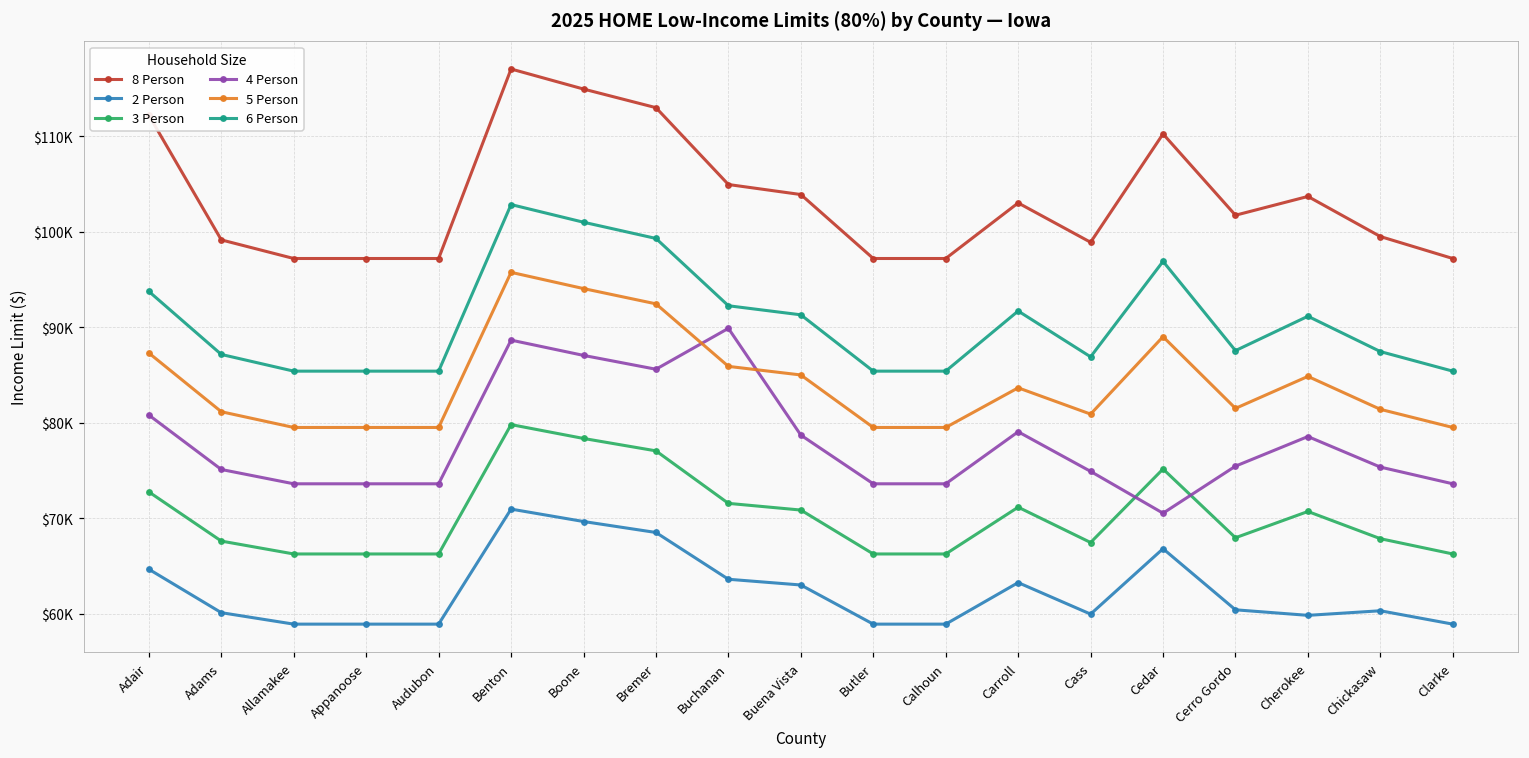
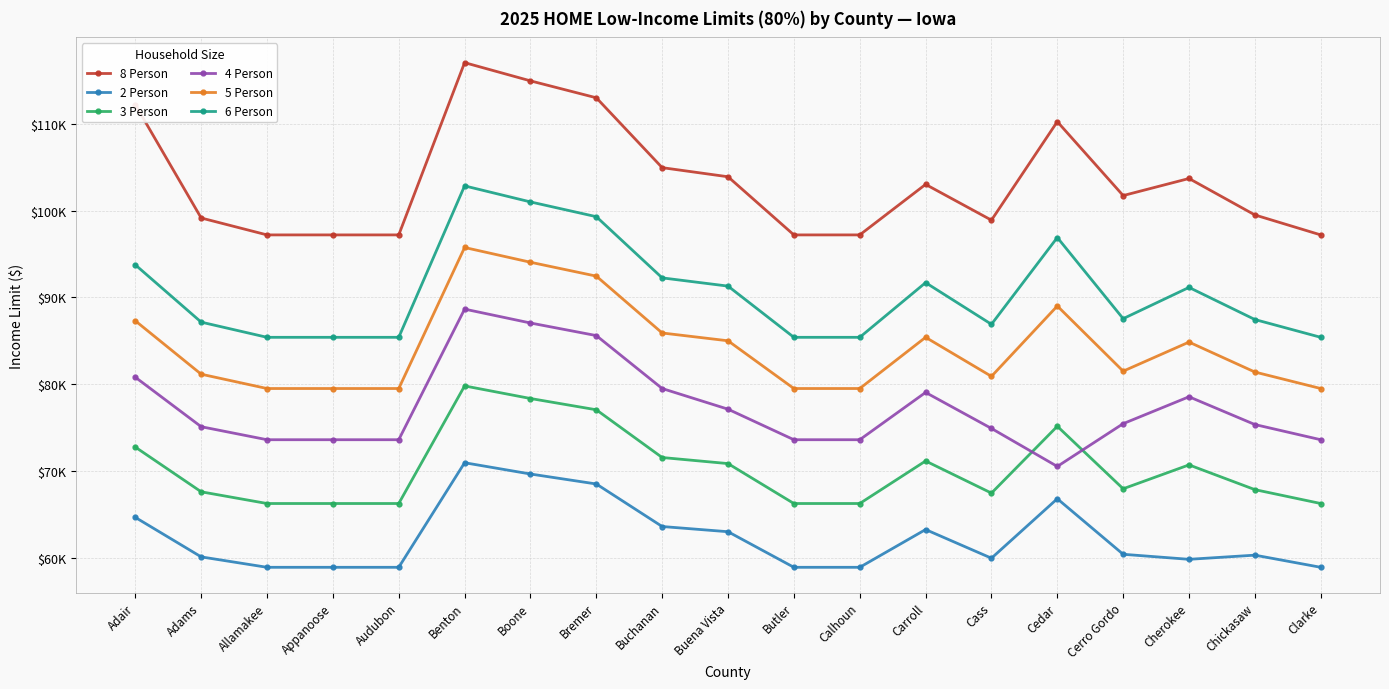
  {
    "8 Person": {
      "Adams": "$99000",
      "Allamakee": "$97000",
      "Appanoose": "$97000",
      "Audubon": "$97000",
      "Benton": "$117000",
      "Boone": "$115000",
      "Bremer": "$113000",
      "Buchanan": "$105000",
      "Buena Vista": "$104000",
      "Butler": "$97000",
      "Calhoun": "$97000",
      "Carroll": "$103000",
      "Cass": "$99000",
      "Cedar": "$110000",
      "Cerro Gordo": "$102000",
      "Cherokee": "$104000",
      "Chickasaw": "$100000",
      "Clarke": "$97000"
    },
    "2 Person": {
      "Adair": "$65000",
      "Adams": "$60000",
      "Allamakee": "$59000",
      "Appanoose": "$59000",
      "Audubon": "$59000",
      "Benton": "$71000",
      "Boone": "$70000",
      "Bremer": "$69000",
      "Buchanan": "$64000",
      "Buena Vista": "$63000",
      "Butler": "$59000",
      "Calhoun": "$59000",
      "Carroll": "$63000",
      "Cass": "$60000",
      "Cedar": "$67000",
      "Cerro Gordo": "$60000",
      "Cherokee": "$60000",
      "Chickasaw": "$60000",
      "Clarke": "$59000"
    },
    "4 Person": {
      "Adair": "$81000",
      "Adams": "$75000",
      "Allamakee": "$74000",
      "Appanoose": "$74000",
      "Audubon": "$74000",
      "Benton": "$89000",
      "Boone": "$87000",
      "Bremer": "$86000",
-     "Buchanan": "$90000",
-     "Buena Vista": "$79000",
+     "Buchanan": "$80000",
+     "Buena Vista": "$77000",
      "Butler": "$74000",
      "Calhoun": "$74000",
      "Carroll": "$79000",
      "Cass": "$75000",
      "Cedar": "$71000",
      "Cerro Gordo": "$75000",
      "Cherokee": "$79000",
      "Chickasaw": "$75000",
      "Clarke": "$74000"
    },
    "5 Person": {
      "Adair": "$87000",
      "Adams": "$81000",
      "Allamakee": "$80000",
      "Appanoose": "$80000",
      "Audubon": "$80000",
      "Benton": "$96000",
      "Boone": "$94000",
      "Bremer": "$92000",
      "Buchanan": "$86000",
      "Buena Vista": "$85000",
      "Butler": "$80000",
      "Calhoun": "$80000",
-     "Carroll": "$84000",
+     "Carroll": "$85000",
      "Cass": "$81000",
      "Cedar": "$89000",
      "Cerro Gordo": "$82000",
      "Cherokee": "$85000",
      "Chickasaw": "$81000",
      "Clarke": "$80000"
    }
  }
